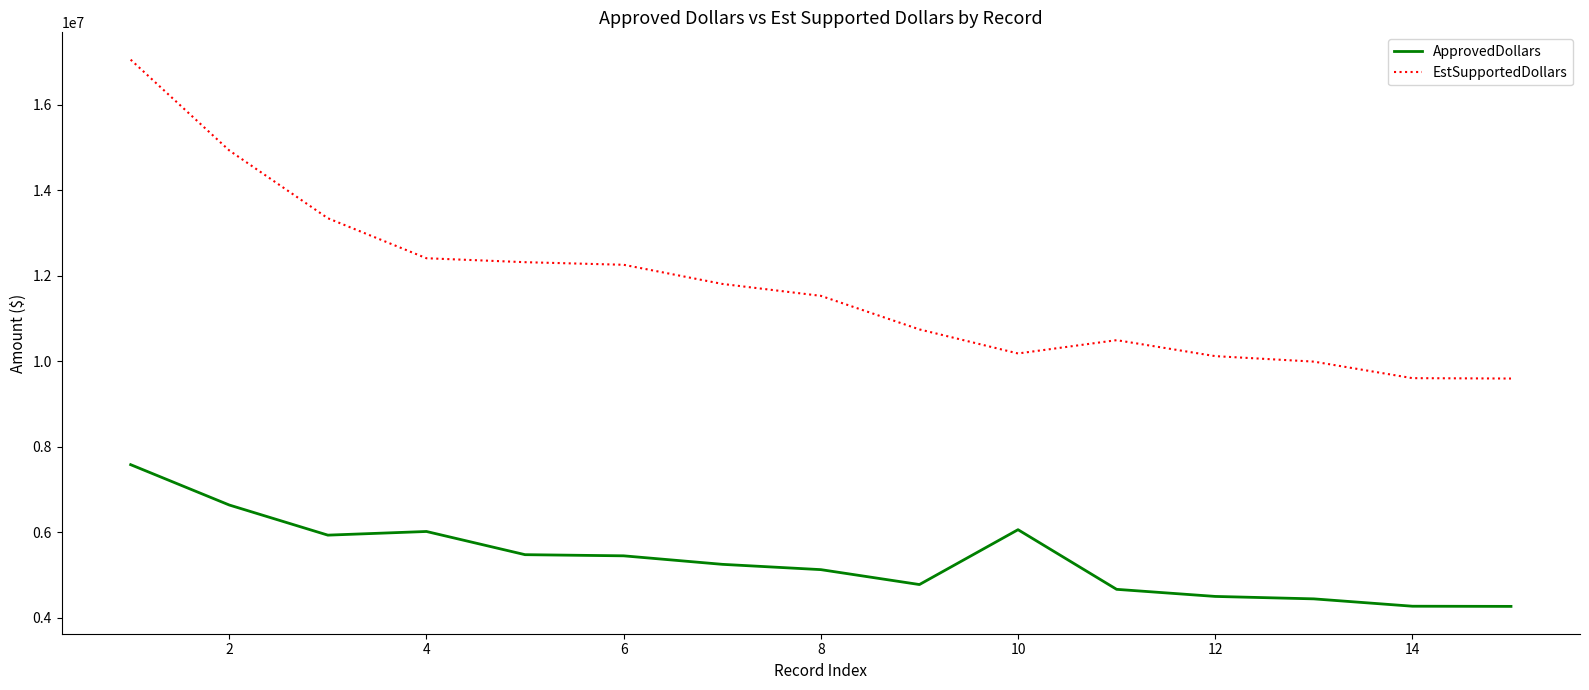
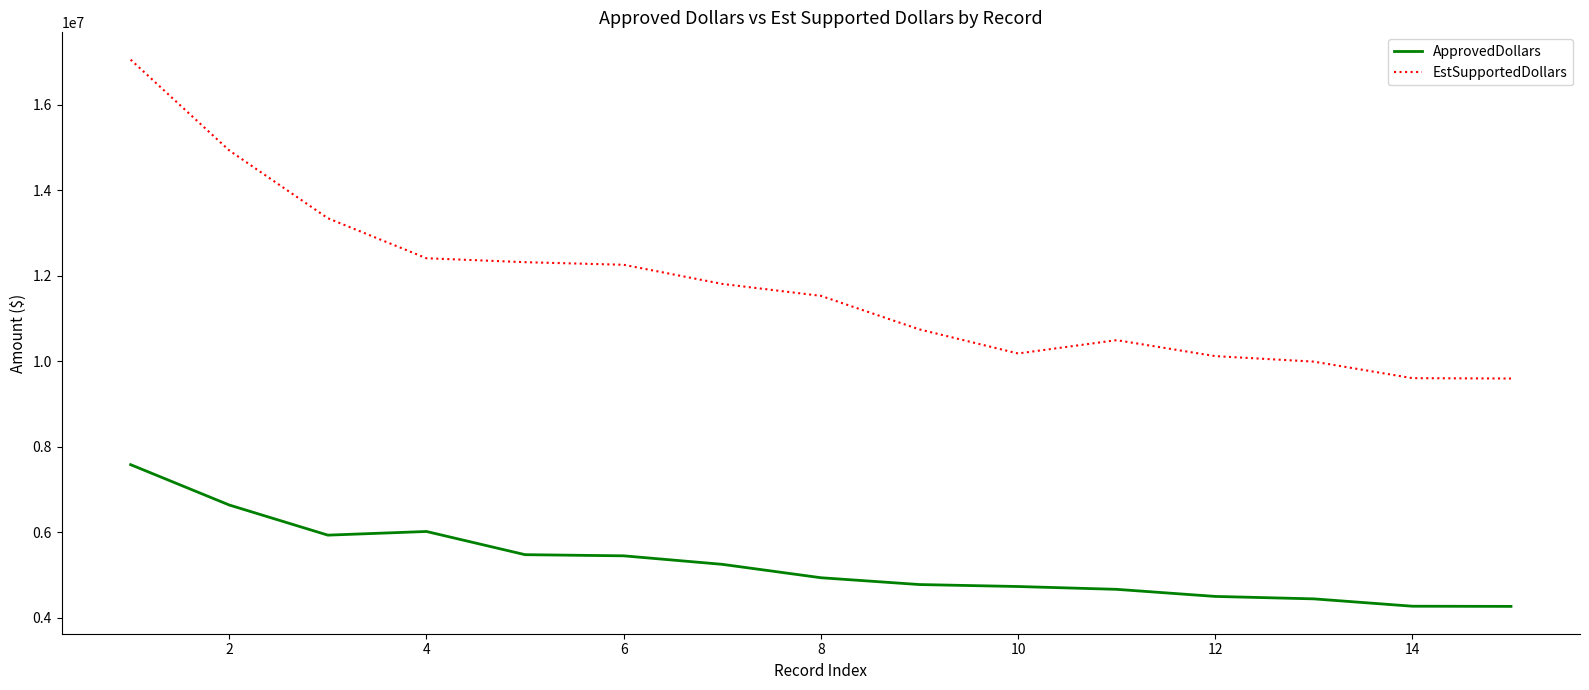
  {
    "ApprovedDollars": {
      "2": 6600000,
      "4": 6000000,
      "6": 5400000,
-     "8": 5100000,
-     "10": 6100000,
+     "8": 4900000,
+     "10": 4700000,
      "12": 4500000,
      "14": 4300000
    },
    "EstSupportedDollars": {
      "2": 14900000,
      "4": 12400000,
      "6": 12300000,
      "8": 11500000,
      "10": 10200000,
      "12": 10100000,
      "14": 9600000
    }
  }
